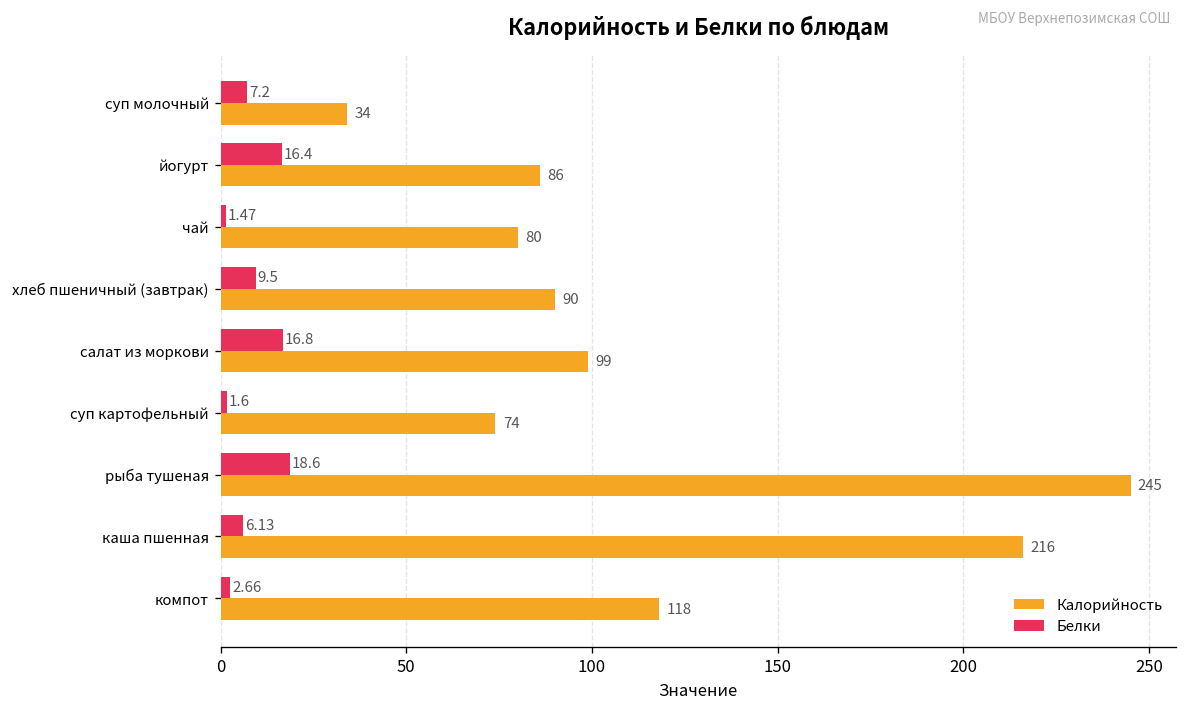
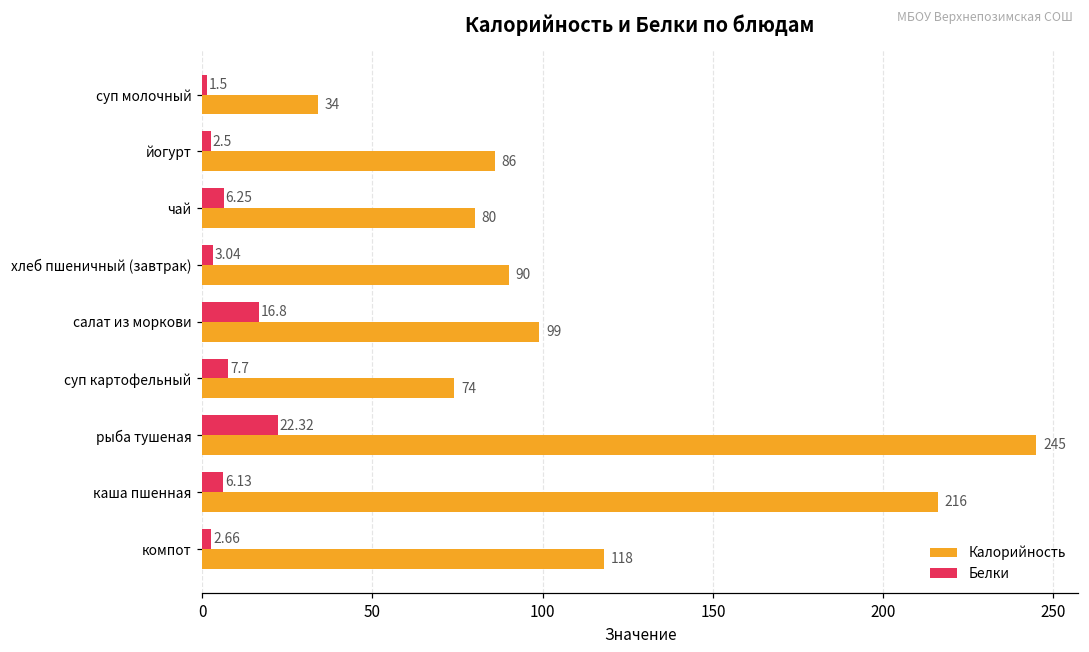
  {
    "Калорийность": {
      "суп молочный": 34,
      "йогурт": 86,
      "чай": 80,
      "хлеб пшеничный (завтрак)": 90,
      "салат из моркови": 99,
      "суп картофельный": 74,
      "рыба тушеная": 245,
      "каша пшенная": 216,
      "компот": 118
    },
    "Белки": {
-     "суп молочный": 7.2,
-     "йогурт": 16.4,
-     "чай": 1.47,
-     "хлеб пшеничный (завтрак)": 9.5,
+     "суп молочный": 1.5,
+     "йогурт": 2.5,
+     "чай": 6.25,
+     "хлеб пшеничный (завтрак)": 3.04,
      "салат из моркови": 16.8,
-     "суп картофельный": 1.6,
-     "рыба тушеная": 18.6,
+     "суп картофельный": 7.7,
+     "рыба тушеная": 22.32,
      "каша пшенная": 6.13,
      "компот": 2.66
    }
  }
